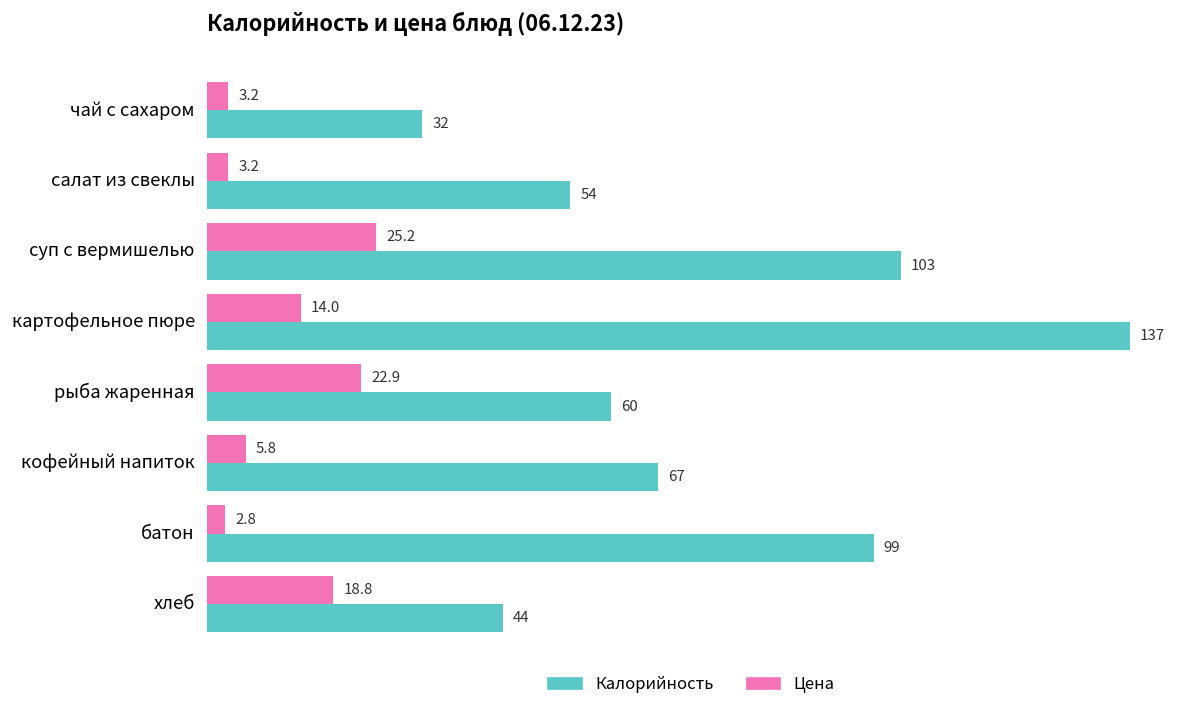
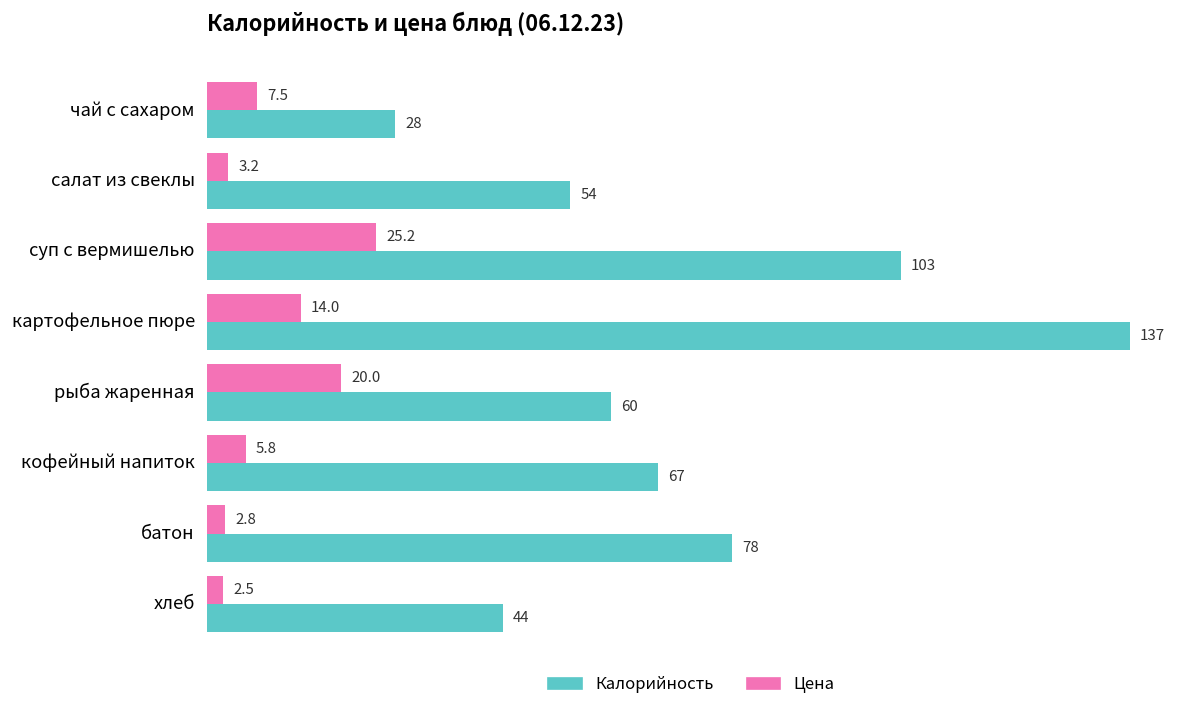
  {
    "Калорийность": {
-     "чай с сахаром": 32,
+     "чай с сахаром": 28,
      "салат из свеклы": 54,
      "суп с вермишелью": 103,
      "картофельное пюре": 137,
      "рыба жаренная": 60,
      "кофейный напиток": 67,
-     "батон": 99,
+     "батон": 78,
      "хлеб": 44
    },
    "Цена": {
-     "чай с сахаром": 3.2,
+     "чай с сахаром": 7.5,
      "салат из свеклы": 3.2,
      "суп с вермишелью": 25.2,
      "картофельное пюре": 14.0,
-     "рыба жаренная": 22.9,
+     "рыба жаренная": 20.0,
      "кофейный напиток": 5.8,
      "батон": 2.8,
-     "хлеб": 18.8
+     "хлеб": 2.5
    }
  }
